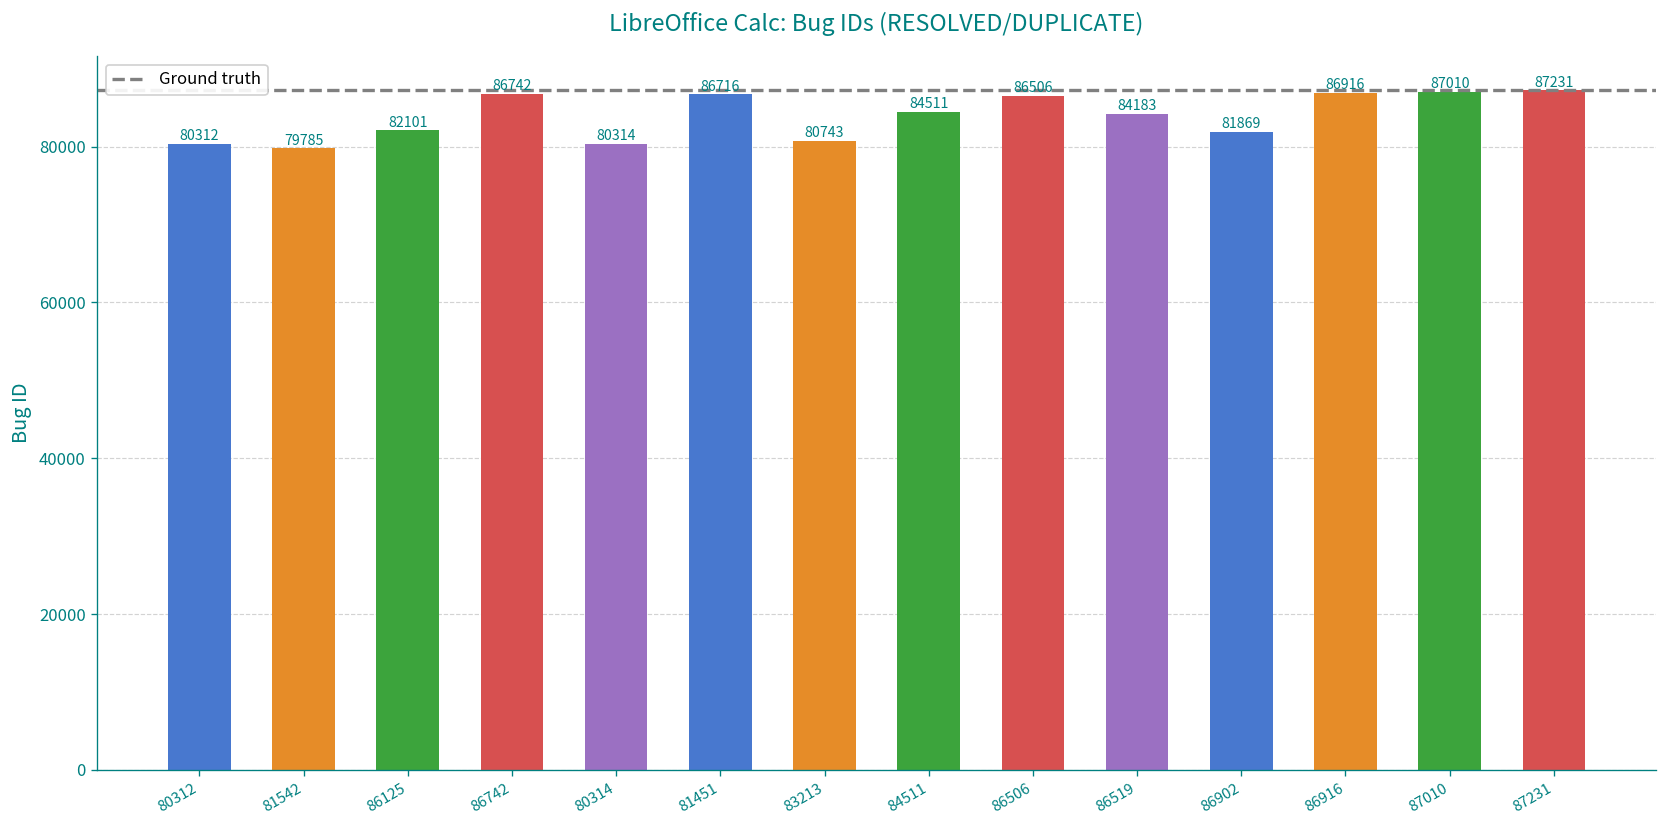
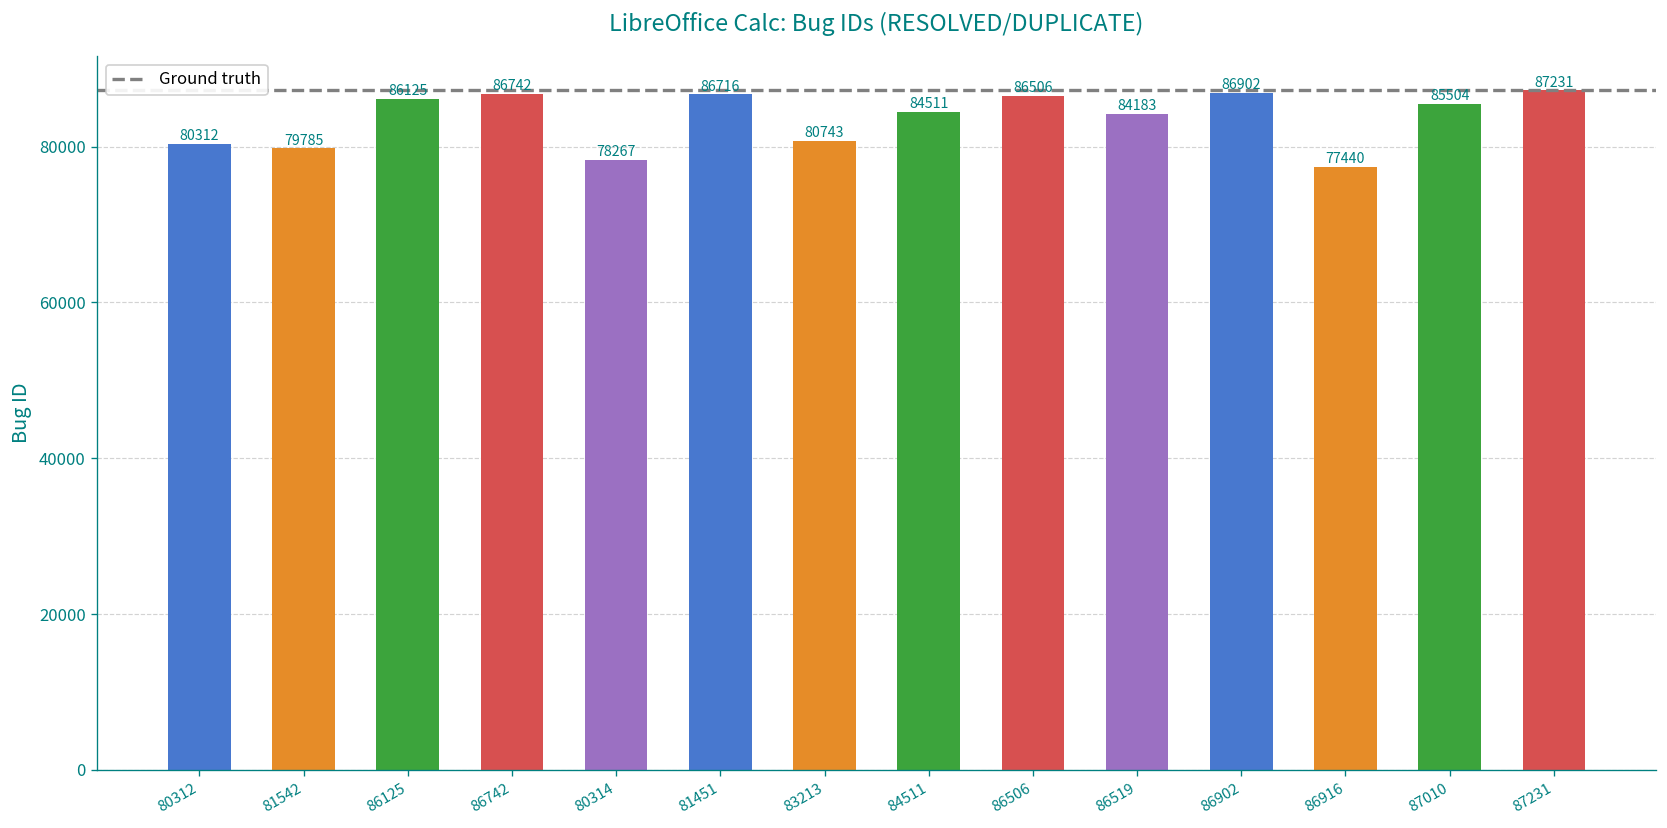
  {
    "80312": 80312,
    "81542": 79785,
-   "86125": 82101,
+   "86125": 86125,
    "86742": 86742,
-   "80314": 80314,
+   "80314": 78267,
    "81451": 86716,
    "83213": 80743,
    "84511": 84511,
    "86506": 86506,
    "86519": 84183,
-   "86902": 81869,
-   "86916": 86916,
-   "87010": 87010,
+   "86902": 86902,
+   "86916": 77440,
+   "87010": 85504,
    "87231": 87231
  }
